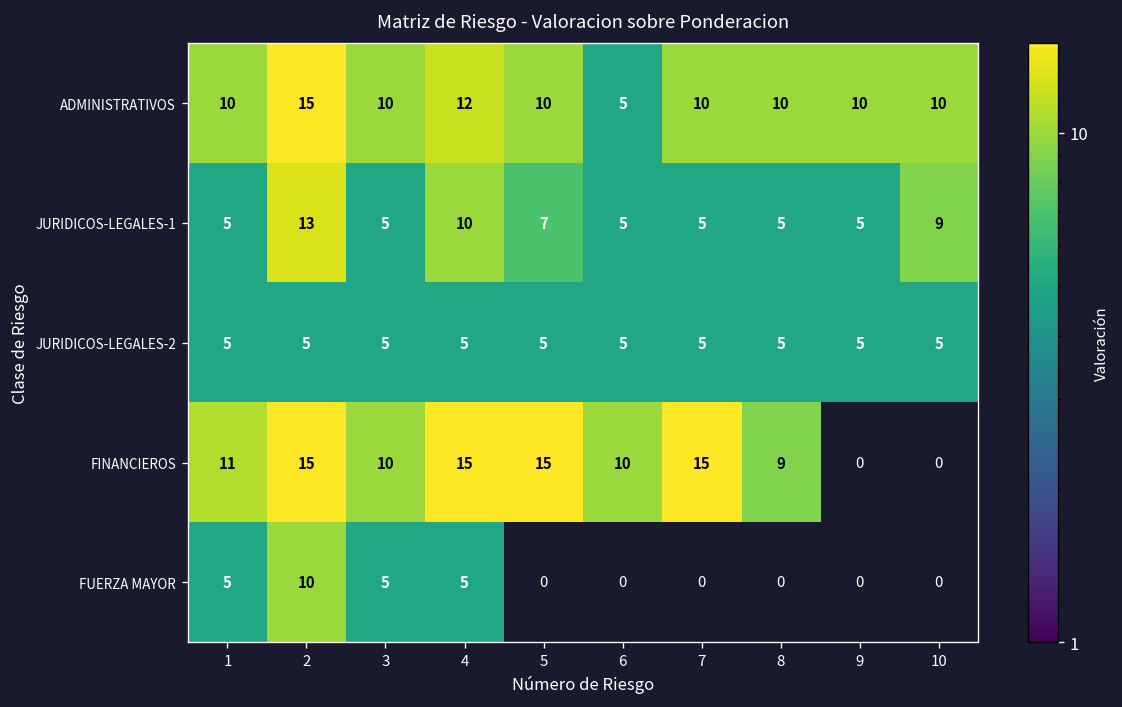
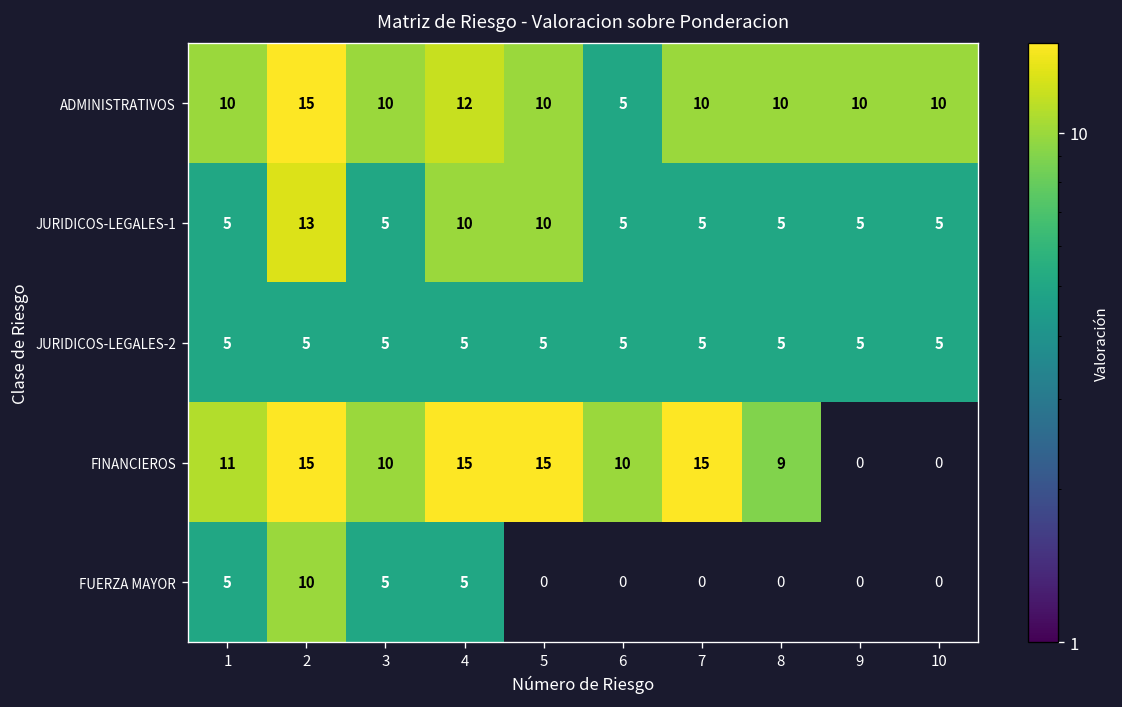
  {
    "ADMINISTRATIVOS": {
      "1": 10,
      "2": 15,
      "3": 10,
      "4": 12,
      "5": 10,
      "6": 5,
      "7": 10,
      "8": 10,
      "9": 10,
      "10": 10
    },
    "JURIDICOS-LEGALES-1": {
      "1": 5,
      "2": 13,
      "3": 5,
      "4": 10,
-     "5": 7,
+     "5": 10,
      "6": 5,
      "7": 5,
      "8": 5,
      "9": 5,
-     "10": 9
+     "10": 5
    },
    "JURIDICOS-LEGALES-2": {
      "1": 5,
      "2": 5,
      "3": 5,
      "4": 5,
      "5": 5,
      "6": 5,
      "7": 5,
      "8": 5,
      "9": 5,
      "10": 5
    },
    "FINANCIEROS": {
      "1": 11,
      "2": 15,
      "3": 10,
      "4": 15,
      "5": 15,
      "6": 10,
      "7": 15,
      "8": 9
    },
    "FUERZA MAYOR": {
      "1": 5,
      "2": 10,
      "3": 5,
      "4": 5
    }
  }
